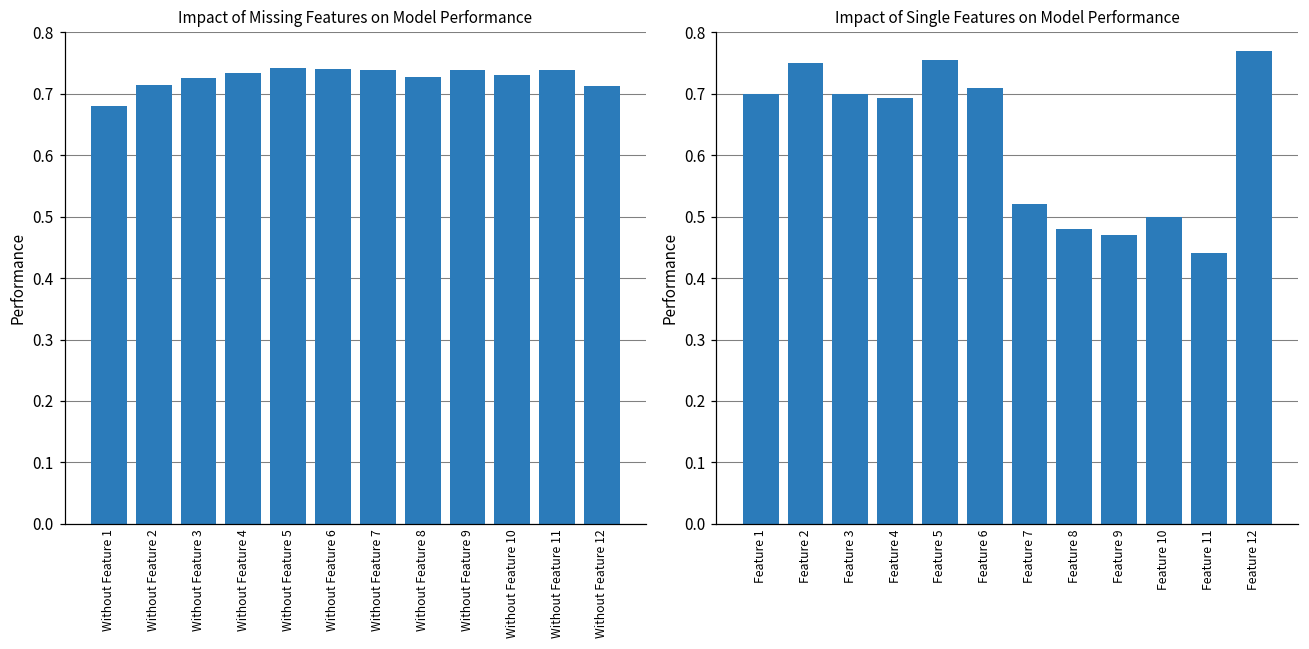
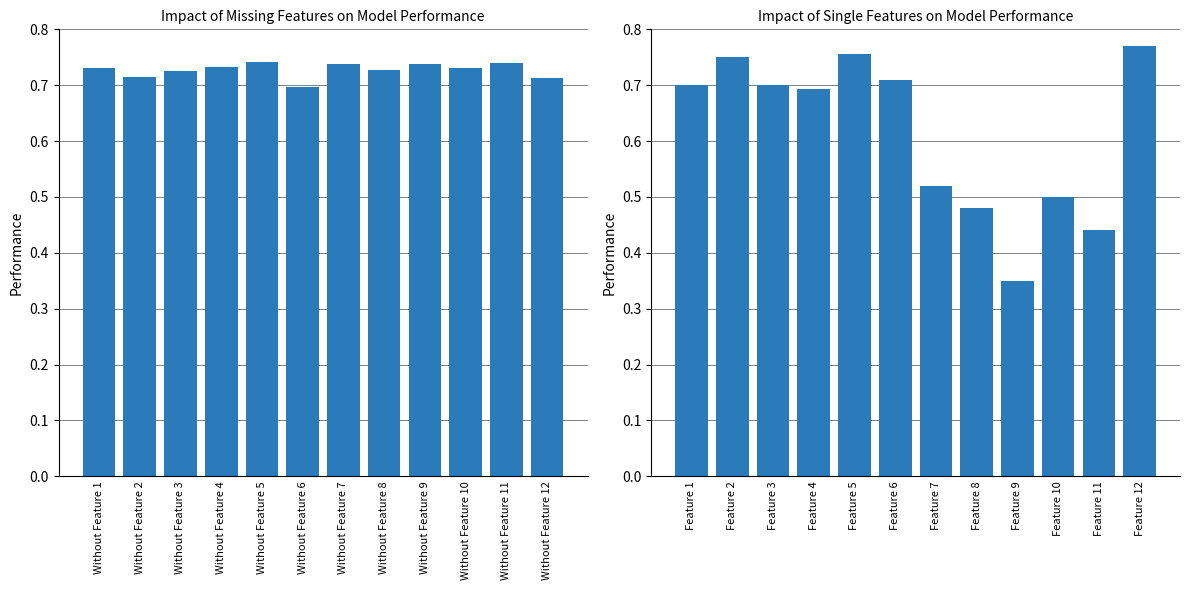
  {
    "Impact of Missing Features on Model Performance": {
-     "Without Feature 1": 0.68,
+     "Without Feature 1": 0.73,
      "Without Feature 2": 0.72,
      "Without Feature 3": 0.73,
      "Without Feature 4": 0.73,
      "Without Feature 5": 0.74,
-     "Without Feature 6": 0.74,
+     "Without Feature 6": 0.70,
      "Without Feature 7": 0.74,
      "Without Feature 8": 0.73,
      "Without Feature 9": 0.74,
      "Without Feature 10": 0.73,
      "Without Feature 11": 0.74,
      "Without Feature 12": 0.71
    },
    "Impact of Single Features on Model Performance": {
      "Feature 1": 0.70,
      "Feature 2": 0.75,
      "Feature 3": 0.70,
      "Feature 4": 0.69,
      "Feature 5": 0.76,
      "Feature 6": 0.71,
      "Feature 7": 0.52,
      "Feature 8": 0.48,
-     "Feature 9": 0.47,
+     "Feature 9": 0.35,
      "Feature 10": 0.50,
      "Feature 11": 0.44,
      "Feature 12": 0.77
    }
  }
